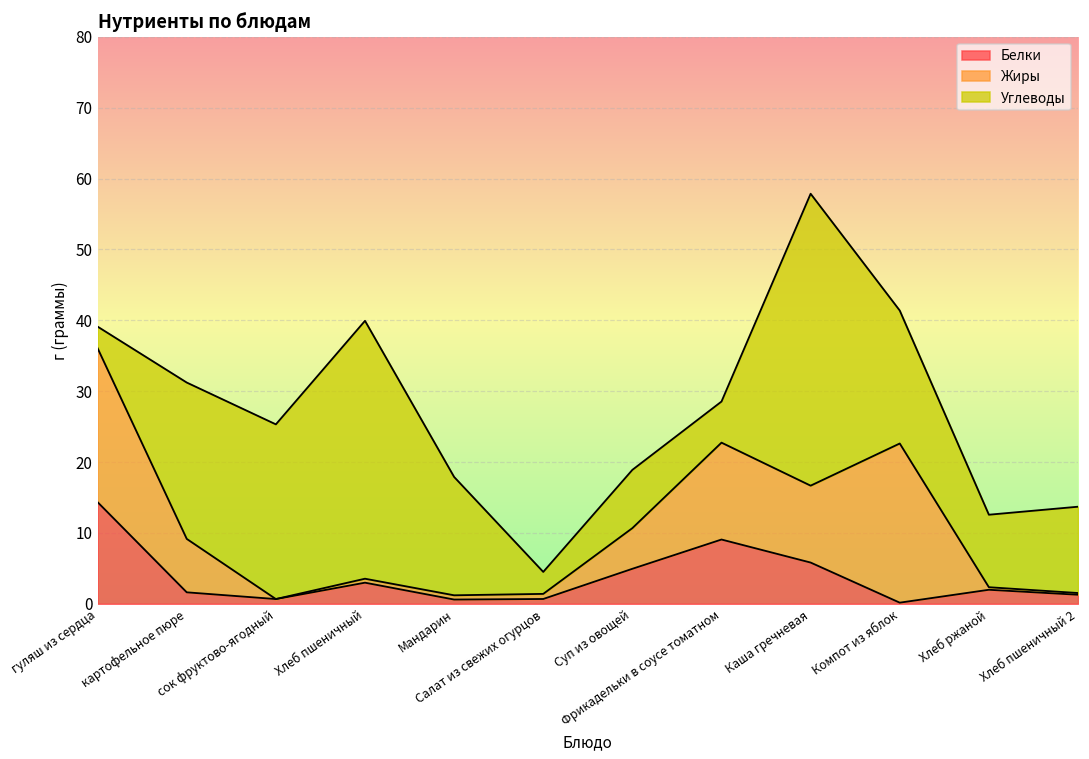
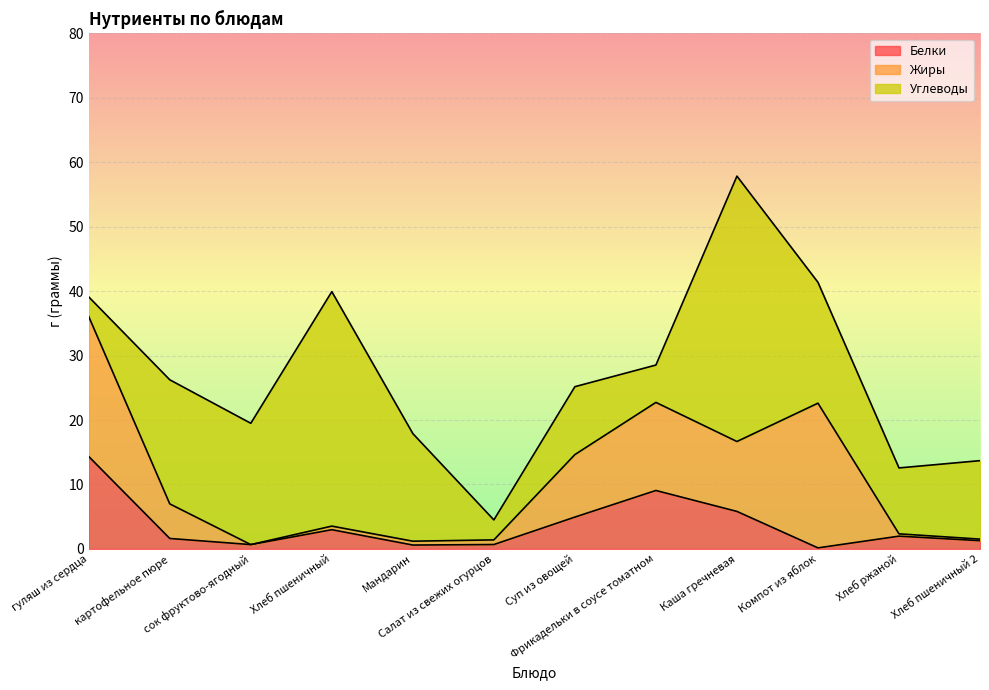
  {
    "Белки": {
      "гуляш из сердца": 14,
      "картофельное пюре": 2,
      "Хлеб пшеничный": 3,
      "Мандарин": 1,
      "Салат из свежих огурцов": 1,
      "Суп из овощей": 5,
      "Фрикадельки в соусе томатном": 9,
      "Каша гречневая": 6,
      "Компот из яблок": 0
    },
    "Жиры": {
      "гуляш из сердца": 22,
-     "картофельное пюре": 8,
+     "картофельное пюре": 5,
      "Хлеб пшеничный": 1,
      "Мандарин": 1,
      "Салат из свежих огурцов": 1,
-     "Суп из овощей": 6,
+     "Суп из овощей": 10,
      "Фрикадельки в соусе томатном": 14,
      "Каша гречневая": 11,
      "Компот из яблок": 22
    },
    "Углеводы": {
      "гуляш из сердца": 3,
-     "картофельное пюре": 22,
-     "сок фруктово-ягодный": 25,
+     "картофельное пюре": 19,
+     "сок фруктово-ягодный": 19,
      "Хлеб пшеничный": 36,
      "Мандарин": 17,
      "Салат из свежих огурцов": 3,
-     "Суп из овощей": 8,
+     "Суп из овощей": 11,
      "Фрикадельки в соусе томатном": 6,
      "Каша гречневая": 41,
      "Компот из яблок": 19,
      "Хлеб ржаной": 10,
      "Хлеб пшеничный 2": 12
    }
  }
